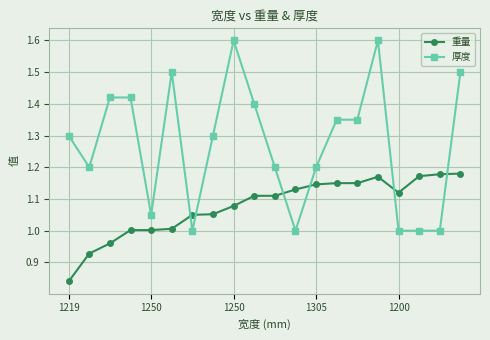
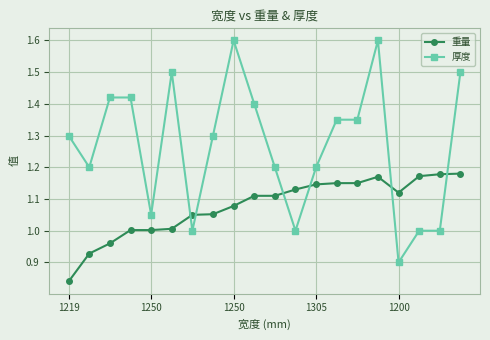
  {
    "重量": {
      "1219": 0.84,
      "1305": 1.15,
      "1200": 1.12
    },
    "厚度": {
      "1219": 1.3,
      "1305": 1.2,
-     "1200": 1.0
+     "1200": 0.9
    }
  }
